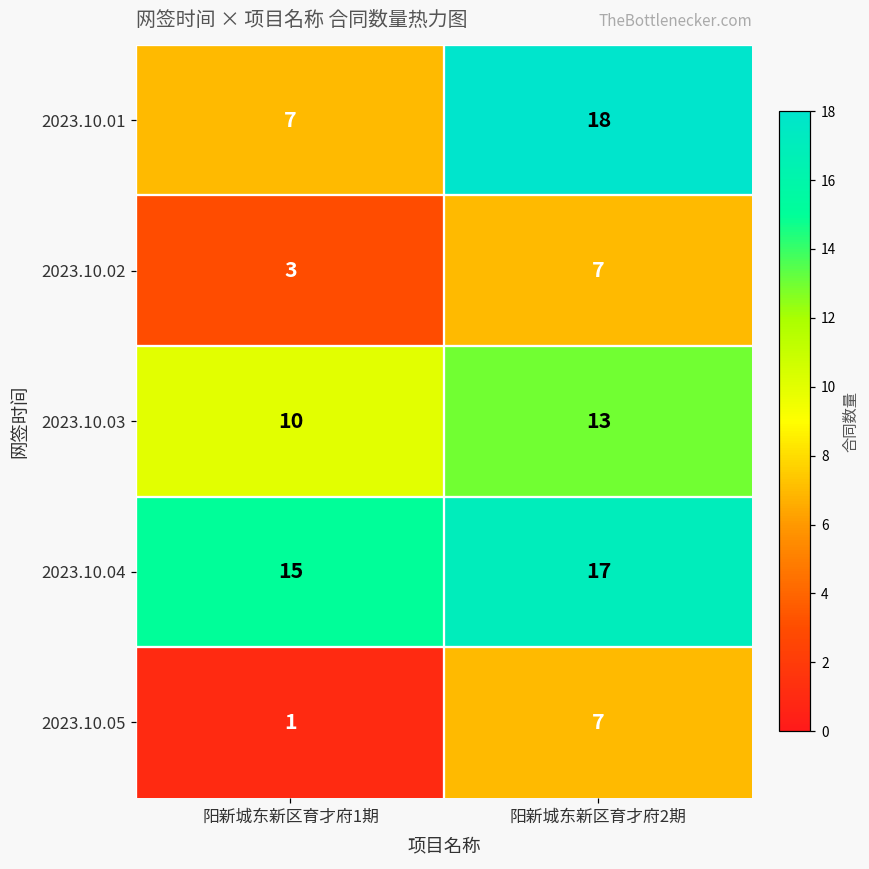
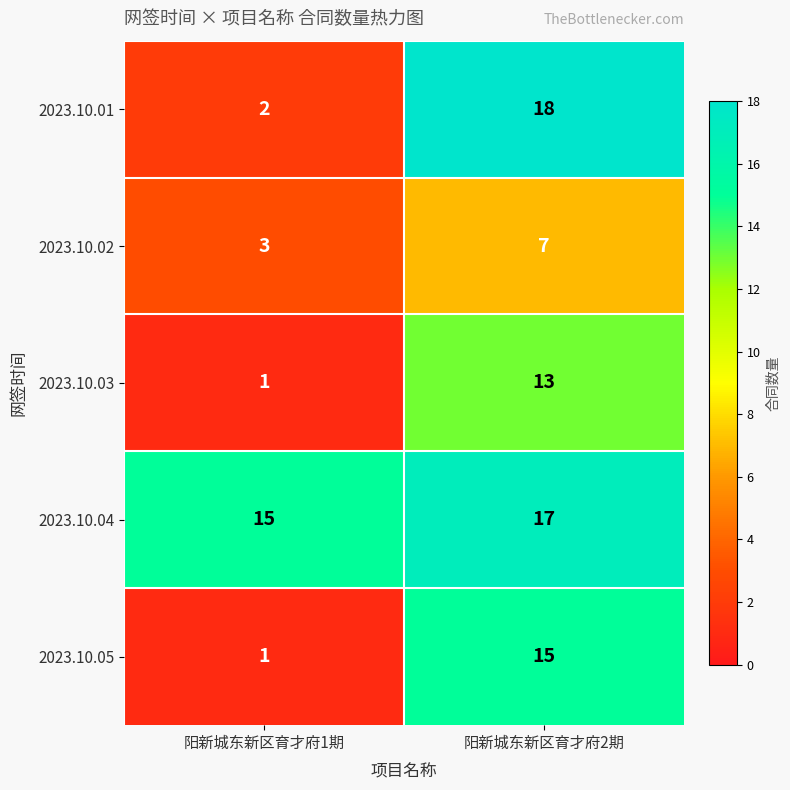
  {
    "2023.10.01": {
-     "阳新城东新区育才府1期": 7,
+     "阳新城东新区育才府1期": 2,
      "阳新城东新区育才府2期": 18
    },
    "2023.10.02": {
      "阳新城东新区育才府1期": 3,
      "阳新城东新区育才府2期": 7
    },
    "2023.10.03": {
-     "阳新城东新区育才府1期": 10,
+     "阳新城东新区育才府1期": 1,
      "阳新城东新区育才府2期": 13
    },
    "2023.10.04": {
      "阳新城东新区育才府1期": 15,
      "阳新城东新区育才府2期": 17
    },
    "2023.10.05": {
      "阳新城东新区育才府1期": 1,
-     "阳新城东新区育才府2期": 7
+     "阳新城东新区育才府2期": 15
    }
  }
